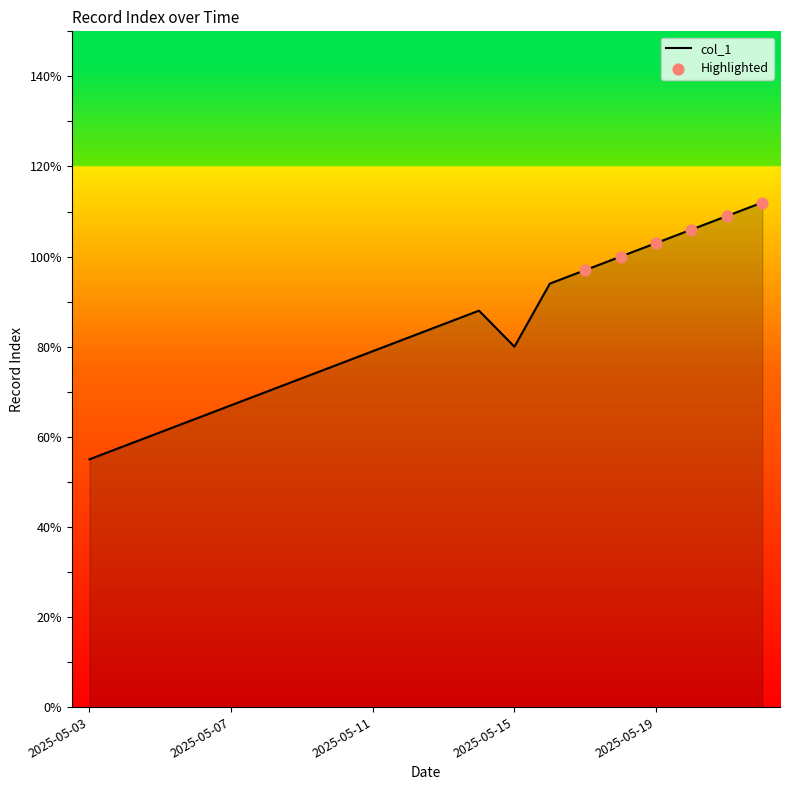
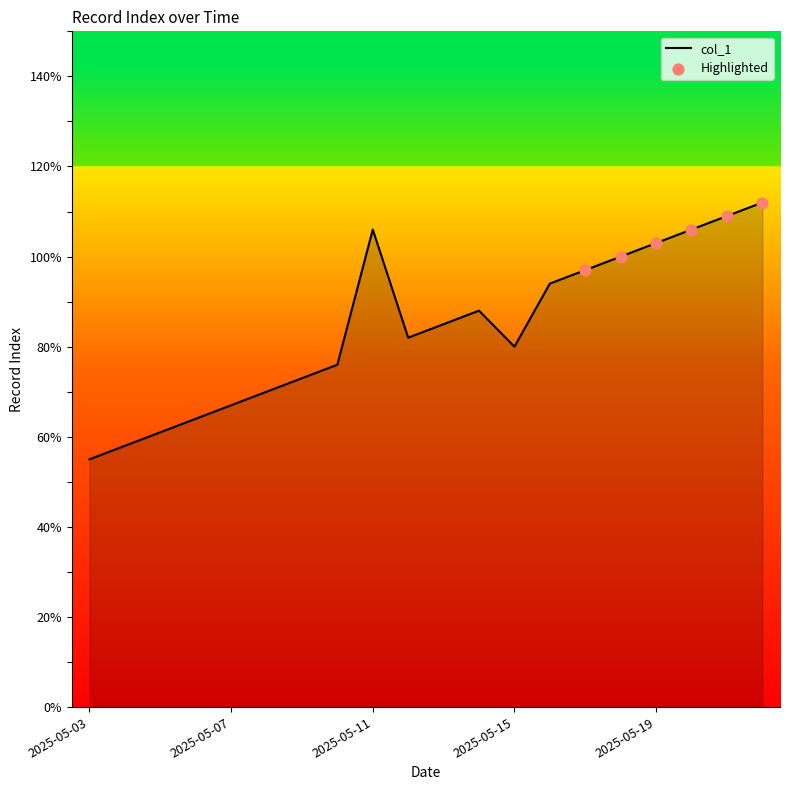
  {
    "col_1": {
      "2025-05-03": "55%",
      "2025-05-07": "67%",
-     "2025-05-11": "79%",
+     "2025-05-11": "106%",
      "2025-05-15": "80%"
    }
  }
